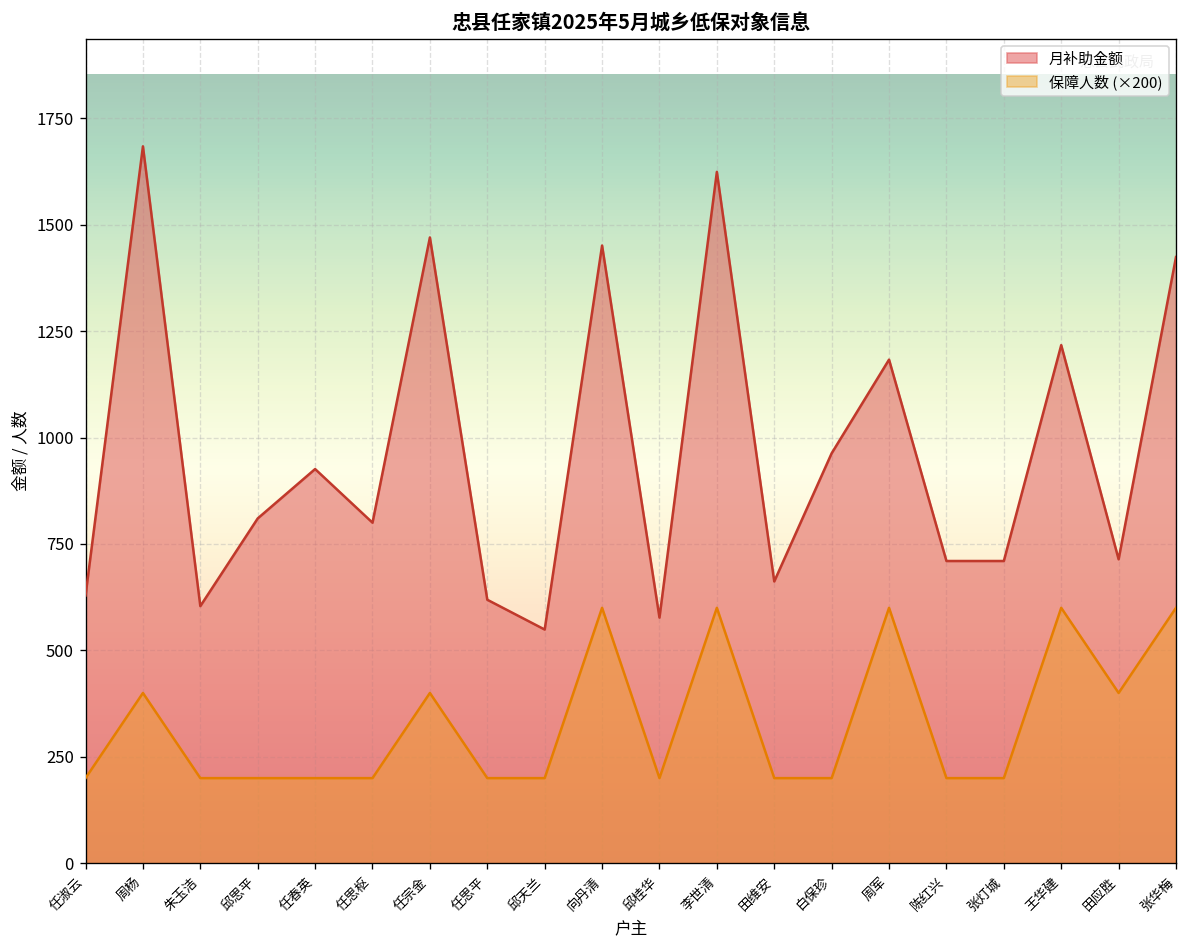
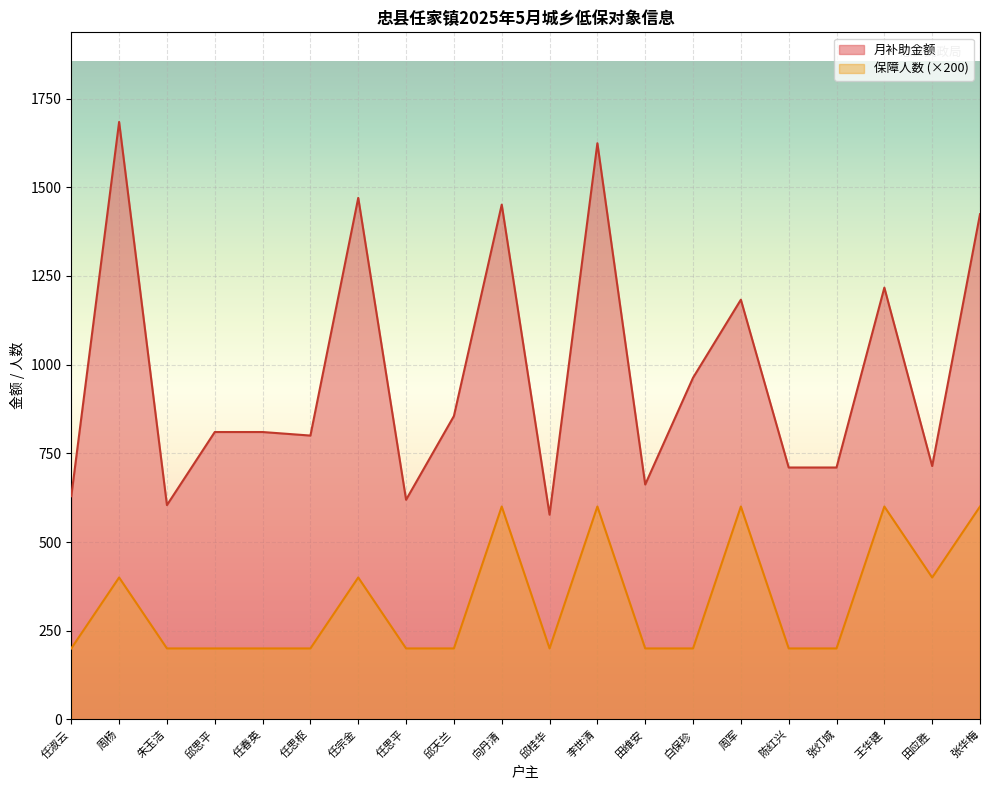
  {
    "月补助金额": {
      "任淑云": 630,
      "周杨": 1680,
      "朱玉洁": 600,
      "邱思平": 810,
-     "任春英": 930,
+     "任春英": 810,
      "任思枢": 800,
      "任宗金": 1470,
      "任思平": 620,
-     "邱天兰": 550,
+     "邱天兰": 860,
      "向丹清": 1450,
      "邱桂华": 580,
      "李世清": 1620,
      "田维安": 660,
      "白保珍": 960,
      "周军": 1180,
      "陈红兴": 710,
      "张灯城": 710,
      "王华建": 1220,
      "田应胜": 710,
      "张华梅": 1420
    },
    "保障人数 (×200)": {
      "任淑云": 200,
      "周杨": 400,
      "朱玉洁": 200,
      "邱思平": 200,
      "任春英": 200,
      "任思枢": 200,
      "任宗金": 400,
      "任思平": 200,
      "邱天兰": 200,
      "向丹清": 600,
      "邱桂华": 200,
      "李世清": 600,
      "田维安": 200,
      "白保珍": 200,
      "周军": 600,
      "陈红兴": 200,
      "张灯城": 200,
      "王华建": 600,
      "田应胜": 400,
      "张华梅": 600
    }
  }
